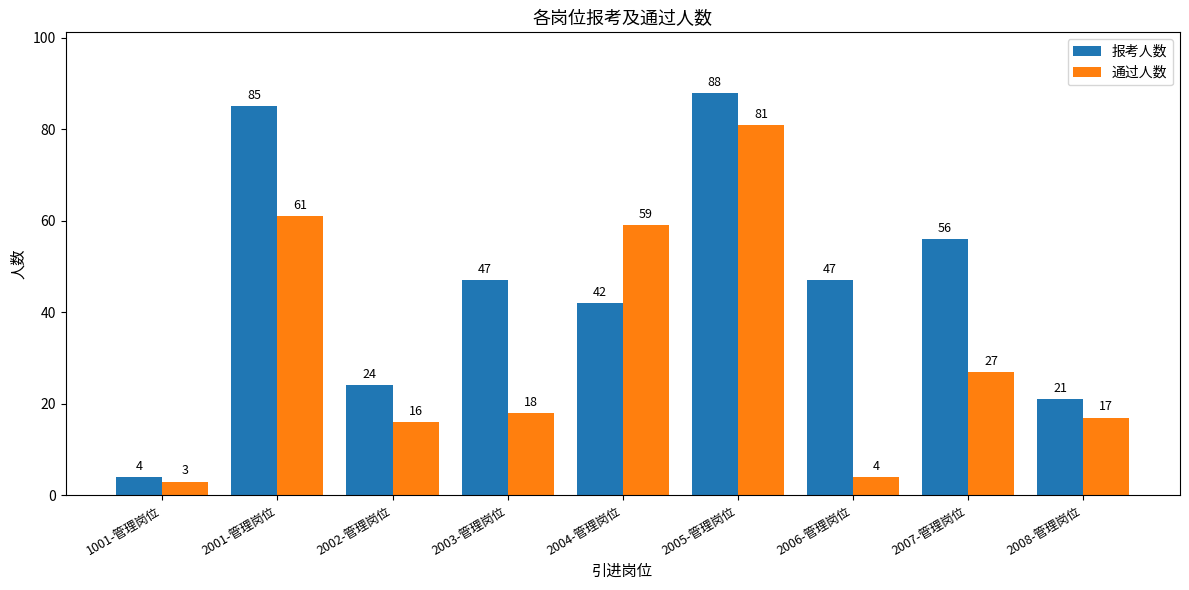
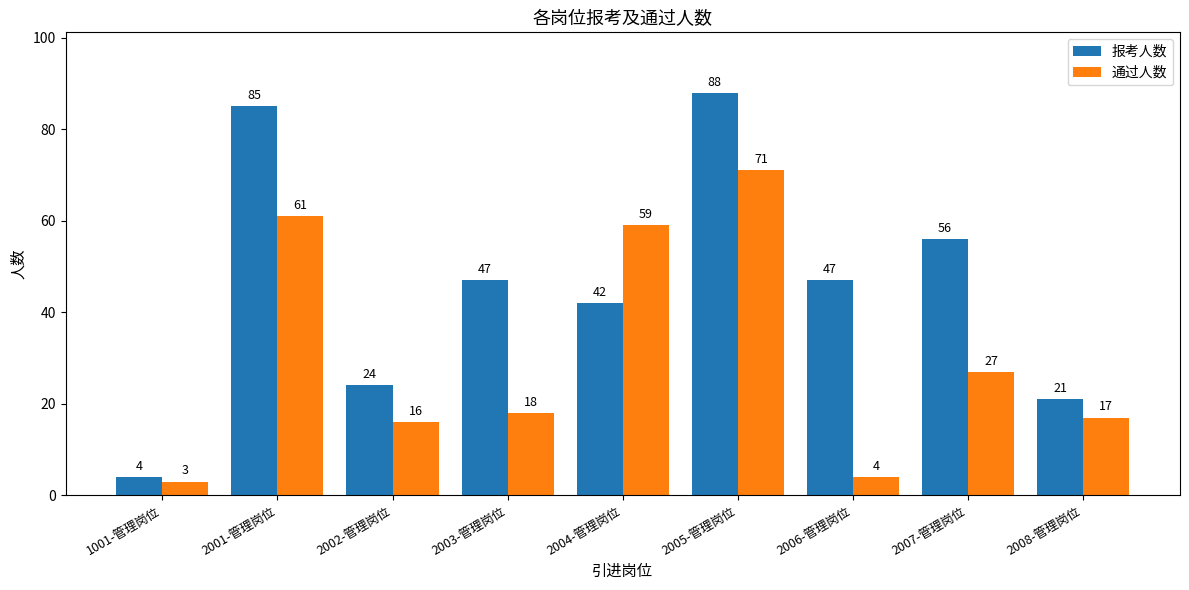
  {
    "报考人数": {
      "1001-管理岗位": 4,
      "2001-管理岗位": 85,
      "2002-管理岗位": 24,
      "2003-管理岗位": 47,
      "2004-管理岗位": 42,
      "2005-管理岗位": 88,
      "2006-管理岗位": 47,
      "2007-管理岗位": 56,
      "2008-管理岗位": 21
    },
    "通过人数": {
      "1001-管理岗位": 3,
      "2001-管理岗位": 61,
      "2002-管理岗位": 16,
      "2003-管理岗位": 18,
      "2004-管理岗位": 59,
-     "2005-管理岗位": 81,
+     "2005-管理岗位": 71,
      "2006-管理岗位": 4,
      "2007-管理岗位": 27,
      "2008-管理岗位": 17
    }
  }
